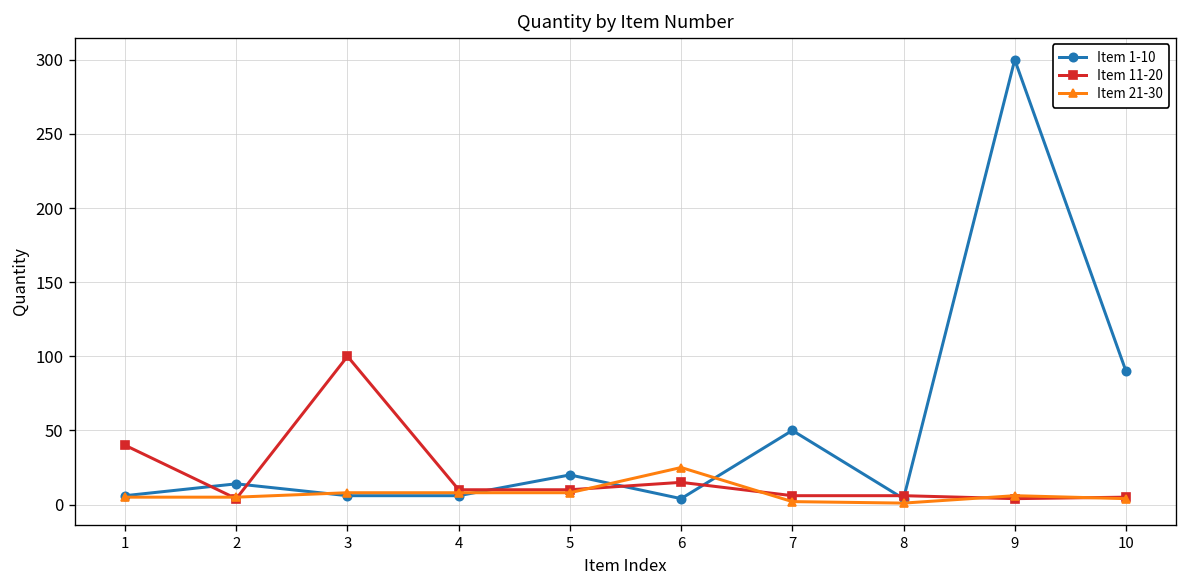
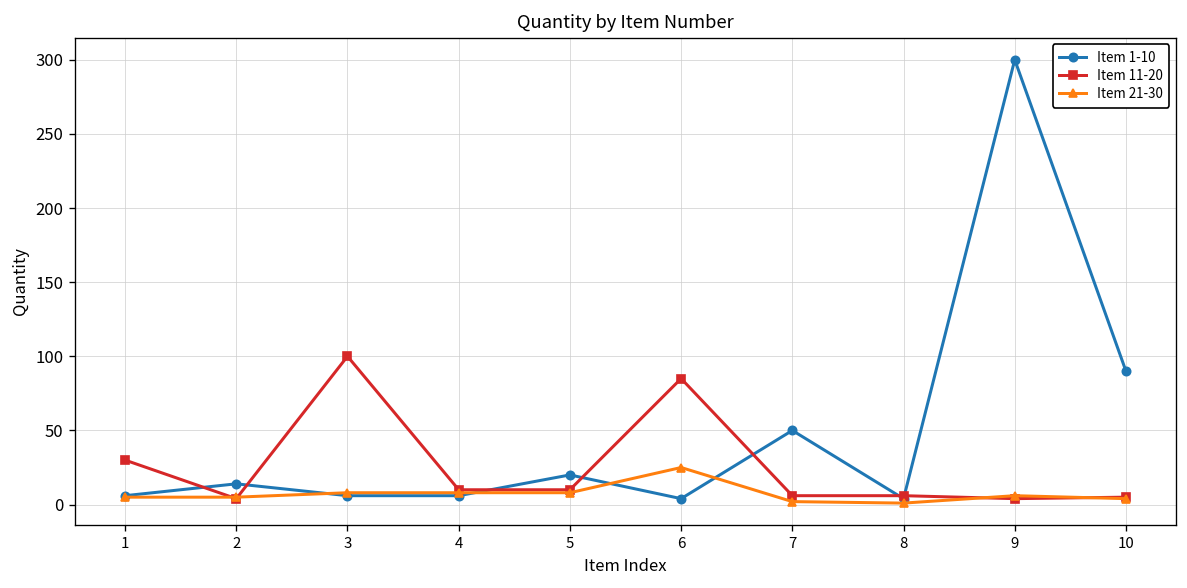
  {
    "Item 1-10": {
      "2": 14,
      "5": 20,
      "6": 4,
      "7": 50,
      "9": 300,
      "10": 90
    },
    "Item 11-20": {
-     "1": 40,
+     "1": 30,
      "3": 100,
-     "6": 15,
+     "6": 85,
      "7": 6
    },
    "Item 21-30": {
      "6": 25,
      "7": 2,
      "8": 1
    }
  }
